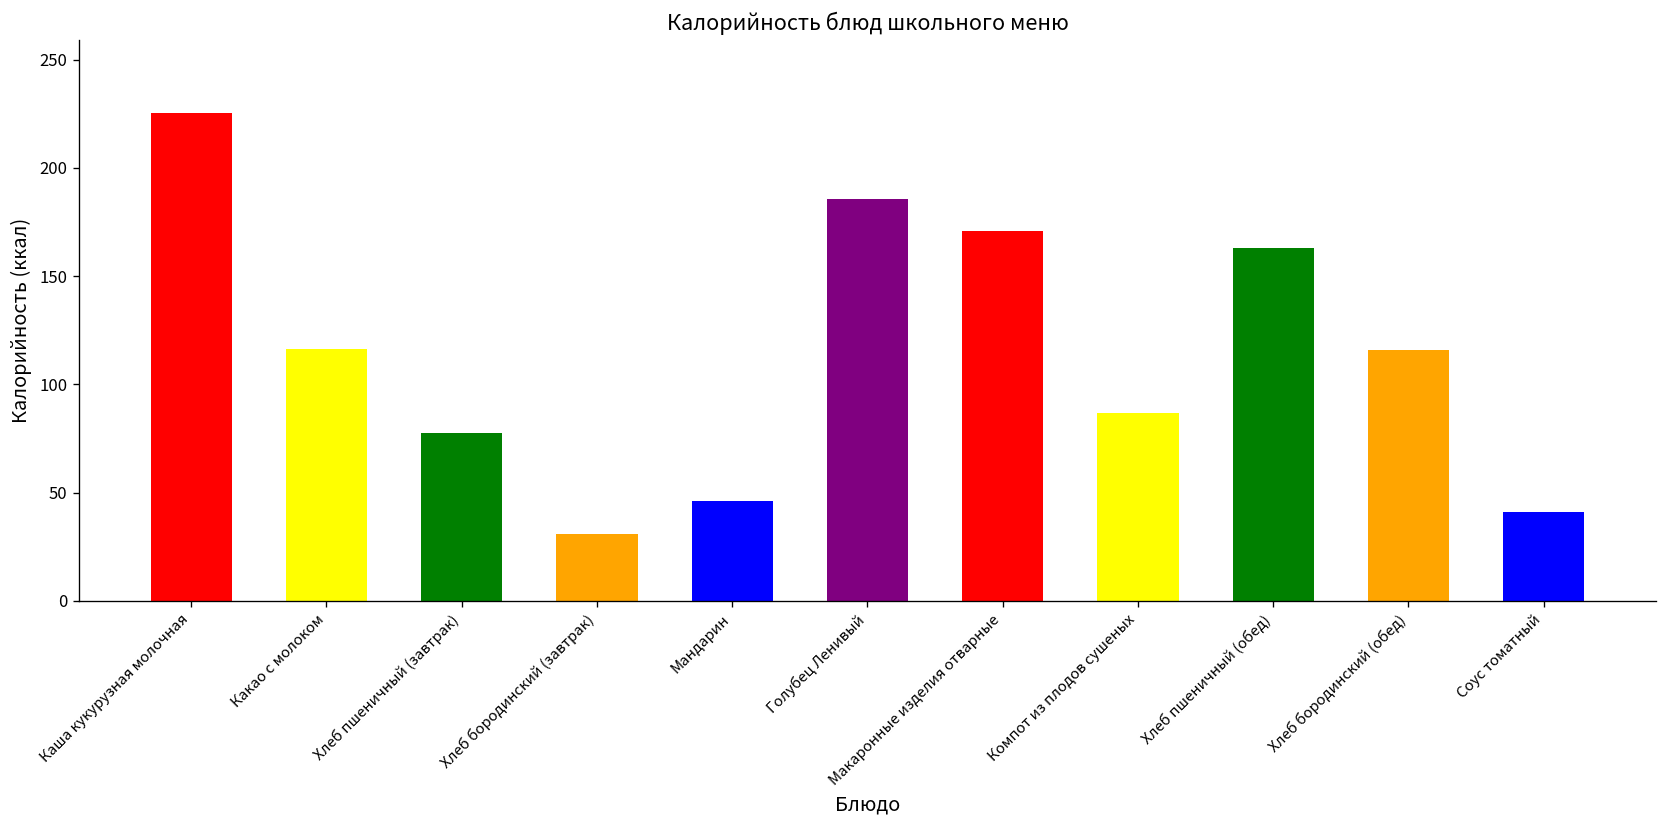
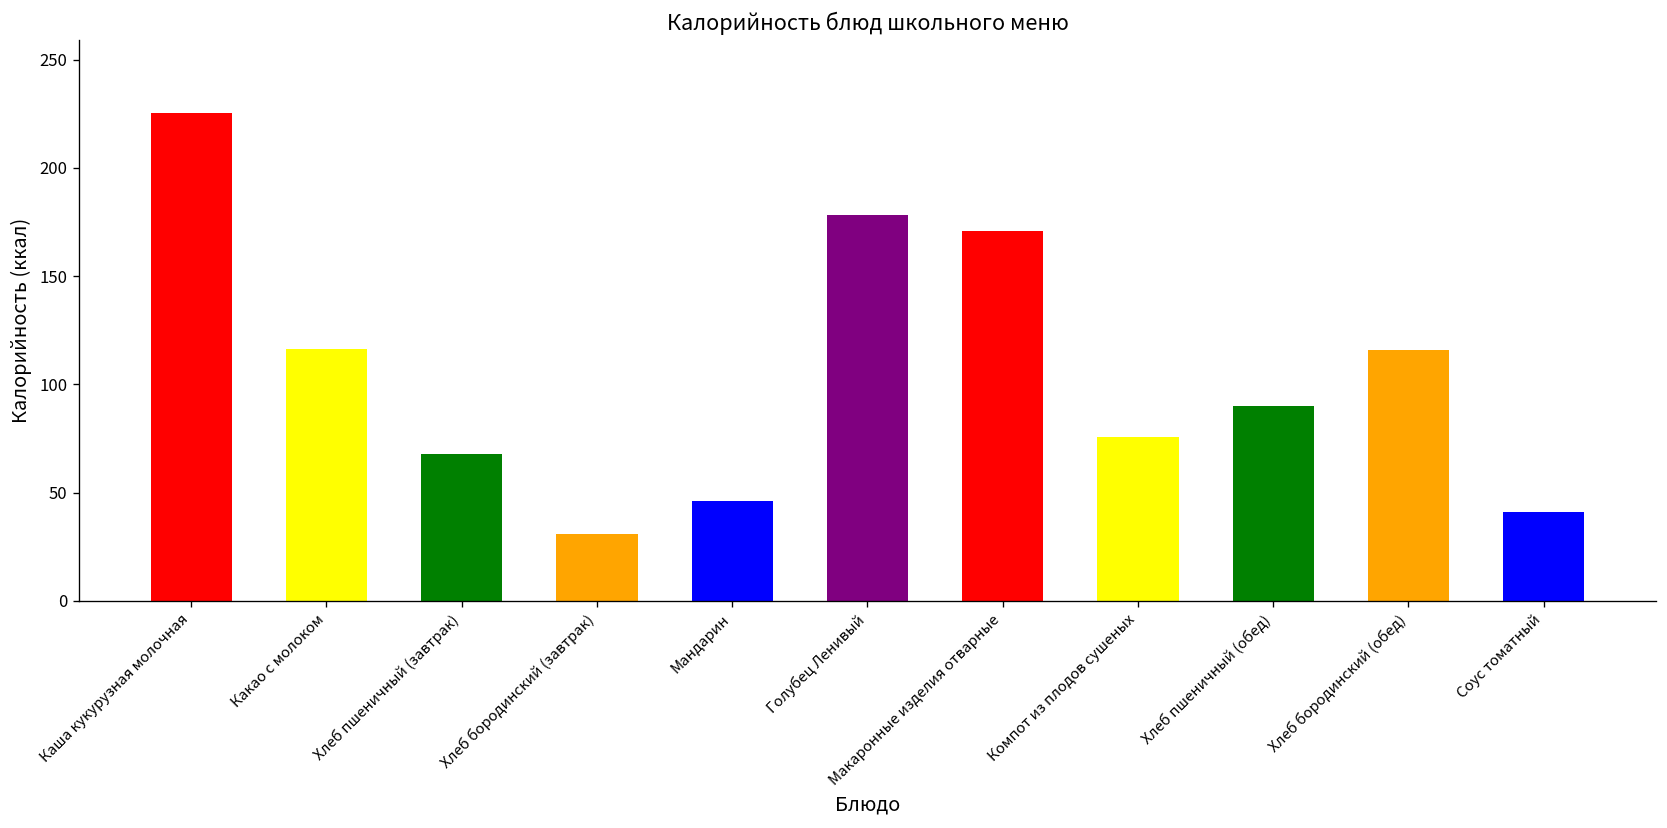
  {
    "Каша кукурузная молочная": 225,
    "Какао с молоком": 116,
-   "Хлеб пшеничный (завтрак)": 78,
+   "Хлеб пшеничный (завтрак)": 68,
    "Хлеб бородинский (завтрак)": 31,
    "Мандарин": 46,
-   "Голубец Ленивый": 186,
+   "Голубец Ленивый": 178,
    "Макаронные изделия отварные": 171,
-   "Компот из плодов сушеных": 87,
-   "Хлеб пшеничный (обед)": 163,
+   "Компот из плодов сушеных": 76,
+   "Хлеб пшеничный (обед)": 90,
    "Хлеб бородинский (обед)": 116,
    "Соус томатный": 41
  }
